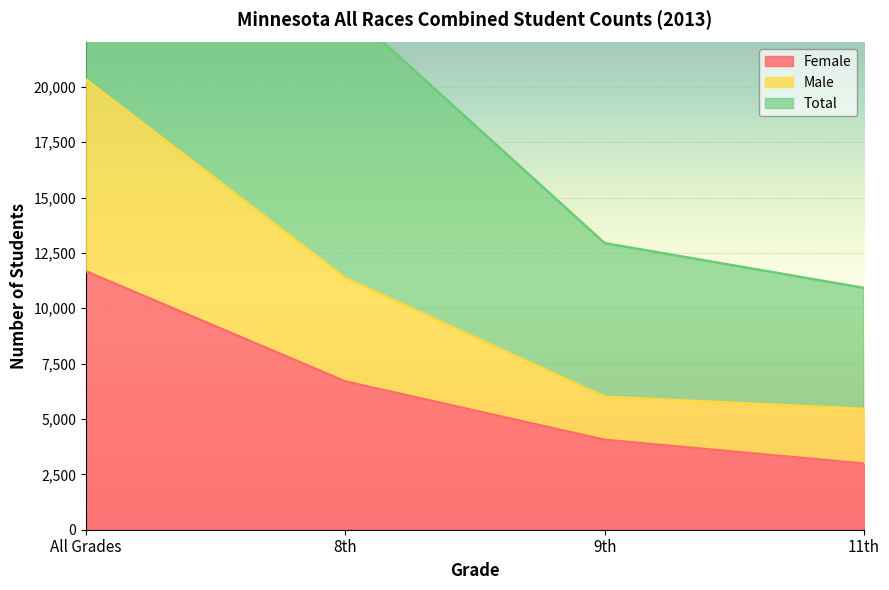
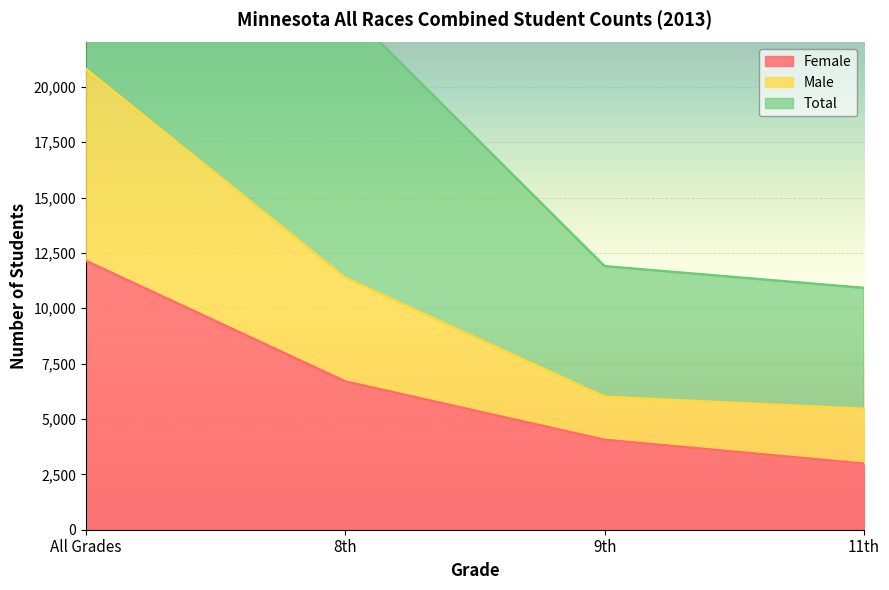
  {
    "Female": {
-     "All Grades": "11,700",
+     "All Grades": "12,100",
      "8th": "6,700",
      "9th": "4,100",
      "11th": "3,000"
    },
    "Male": {
      "All Grades": "8,700",
      "8th": "4,700",
      "9th": "1,900",
      "11th": "2,500"
    },
    "Total": {
-     "9th": "6,900",
+     "9th": "5,900",
      "11th": "5,500"
    }
  }
